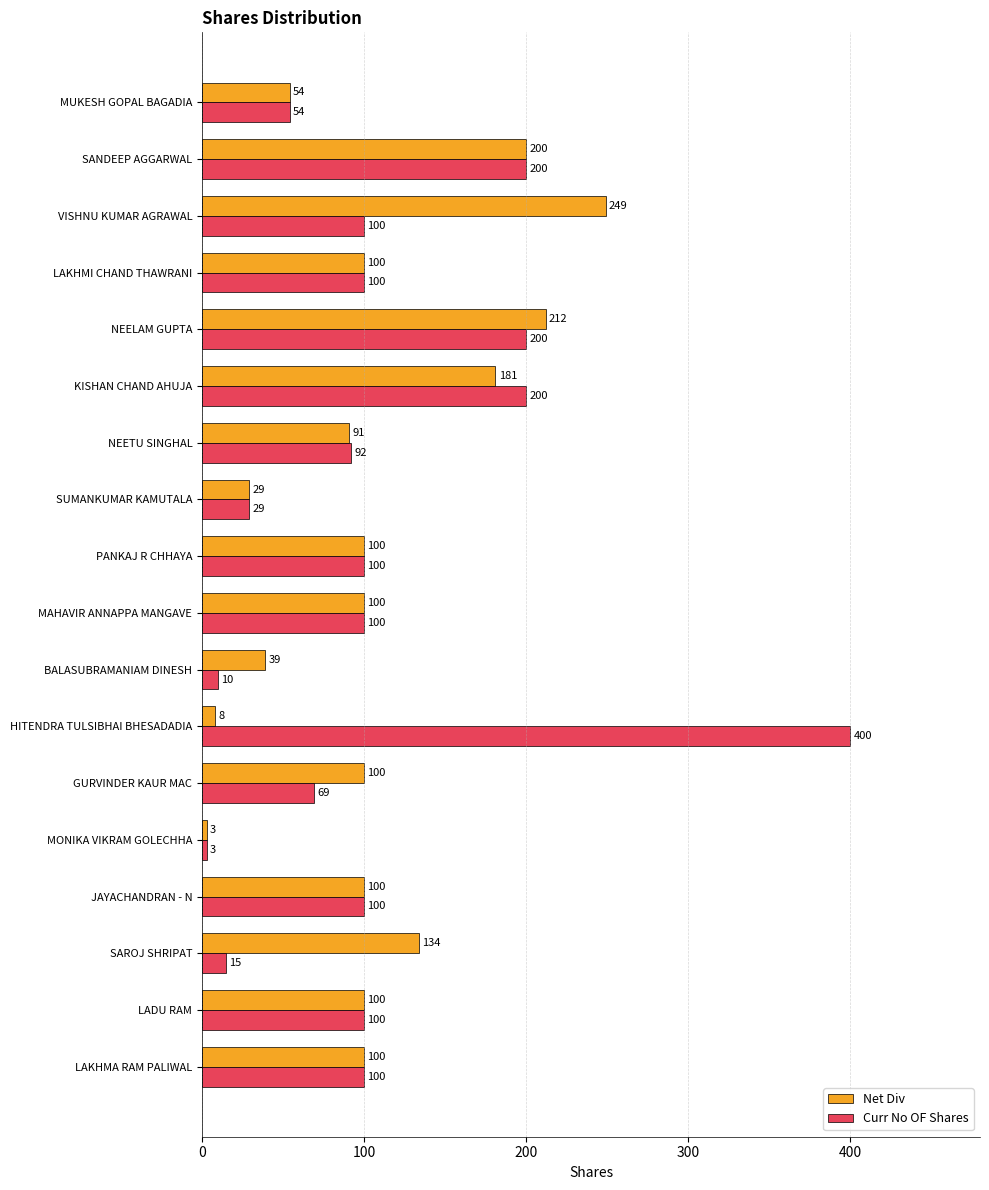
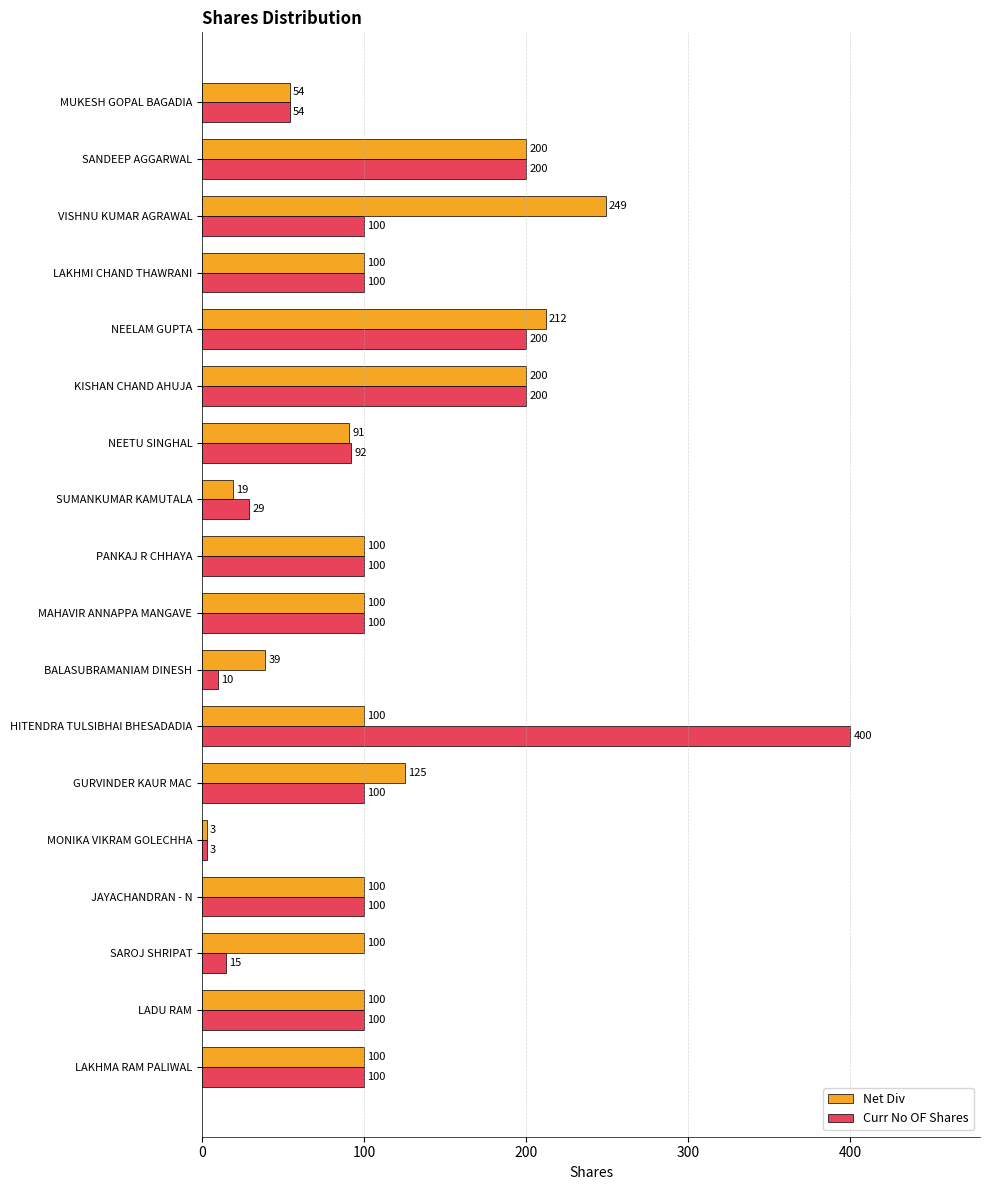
  {
    "Net Div": {
      "MUKESH GOPAL BAGADIA": 54,
      "SANDEEP AGGARWAL": 200,
      "VISHNU KUMAR AGRAWAL": 249,
      "LAKHMI CHAND THAWRANI": 100,
      "NEELAM GUPTA": 212,
-     "KISHAN CHAND AHUJA": 181,
+     "KISHAN CHAND AHUJA": 200,
      "NEETU SINGHAL": 91,
-     "SUMANKUMAR KAMUTALA": 29,
+     "SUMANKUMAR KAMUTALA": 19,
      "PANKAJ R CHHAYA": 100,
      "MAHAVIR ANNAPPA MANGAVE": 100,
      "BALASUBRAMANIAM DINESH": 39,
-     "HITENDRA TULSIBHAI BHESADADIA": 8,
-     "GURVINDER KAUR MAC": 100,
+     "HITENDRA TULSIBHAI BHESADADIA": 100,
+     "GURVINDER KAUR MAC": 125,
      "MONIKA VIKRAM GOLECHHA": 3,
      "JAYACHANDRAN - N": 100,
-     "SAROJ SHRIPAT": 134,
+     "SAROJ SHRIPAT": 100,
      "LADU RAM": 100,
      "LAKHMA RAM PALIWAL": 100
    },
    "Curr No OF Shares": {
      "MUKESH GOPAL BAGADIA": 54,
      "SANDEEP AGGARWAL": 200,
      "VISHNU KUMAR AGRAWAL": 100,
      "LAKHMI CHAND THAWRANI": 100,
      "NEELAM GUPTA": 200,
      "KISHAN CHAND AHUJA": 200,
      "NEETU SINGHAL": 92,
      "SUMANKUMAR KAMUTALA": 29,
      "PANKAJ R CHHAYA": 100,
      "MAHAVIR ANNAPPA MANGAVE": 100,
      "BALASUBRAMANIAM DINESH": 10,
      "HITENDRA TULSIBHAI BHESADADIA": 400,
-     "GURVINDER KAUR MAC": 69,
+     "GURVINDER KAUR MAC": 100,
      "MONIKA VIKRAM GOLECHHA": 3,
      "JAYACHANDRAN - N": 100,
      "SAROJ SHRIPAT": 15,
      "LADU RAM": 100,
      "LAKHMA RAM PALIWAL": 100
    }
  }
